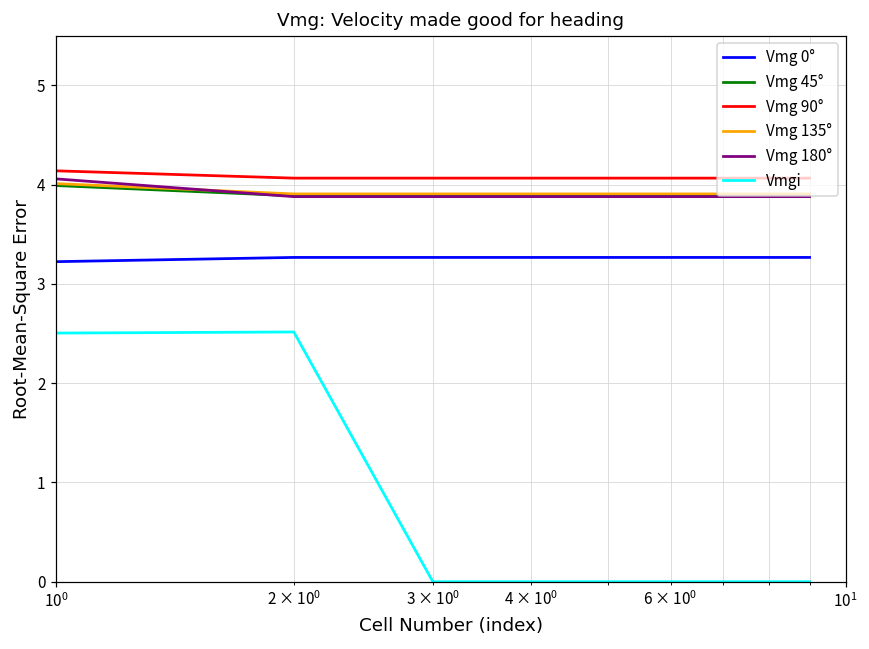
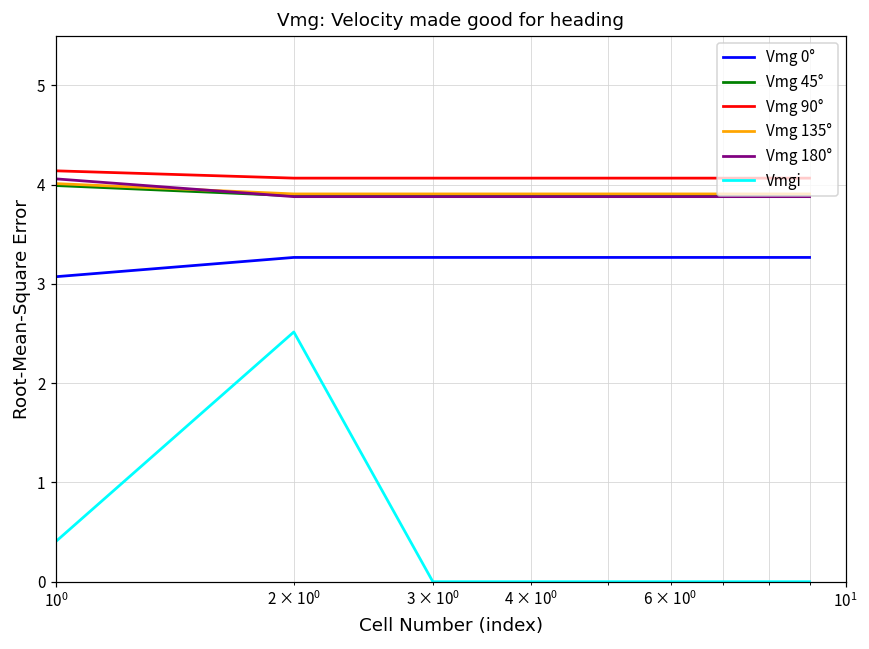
  {
    "Vmg 0°": {
-     "10^0": 3.2
+     "10^0": 3.1
    },
    "Vmg 90°": {
      "10^0": 4.1
    },
    "Vmg 180°": {
      "10^0": 4.1
    },
    "Vmgi": {
-     "10^0": 2.5
+     "10^0": 0.4
    }
  }
